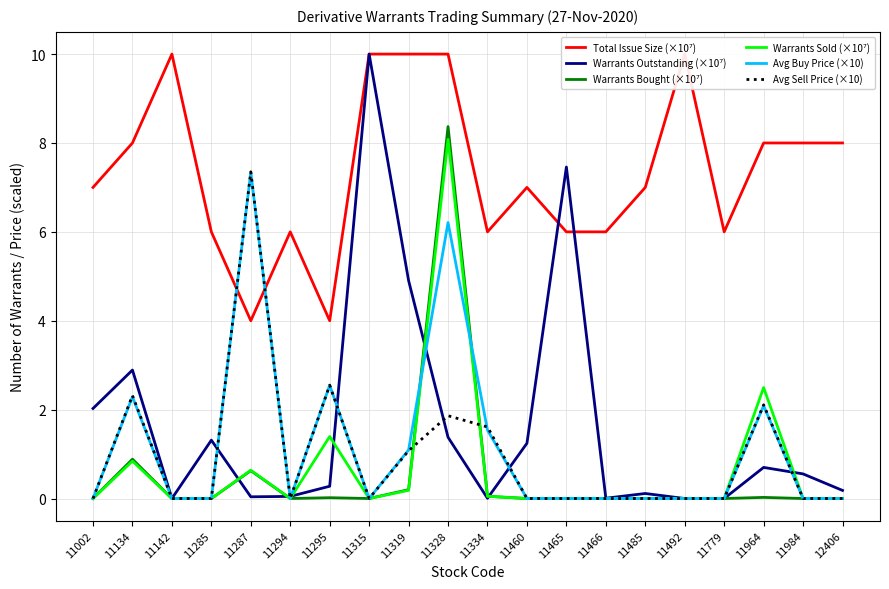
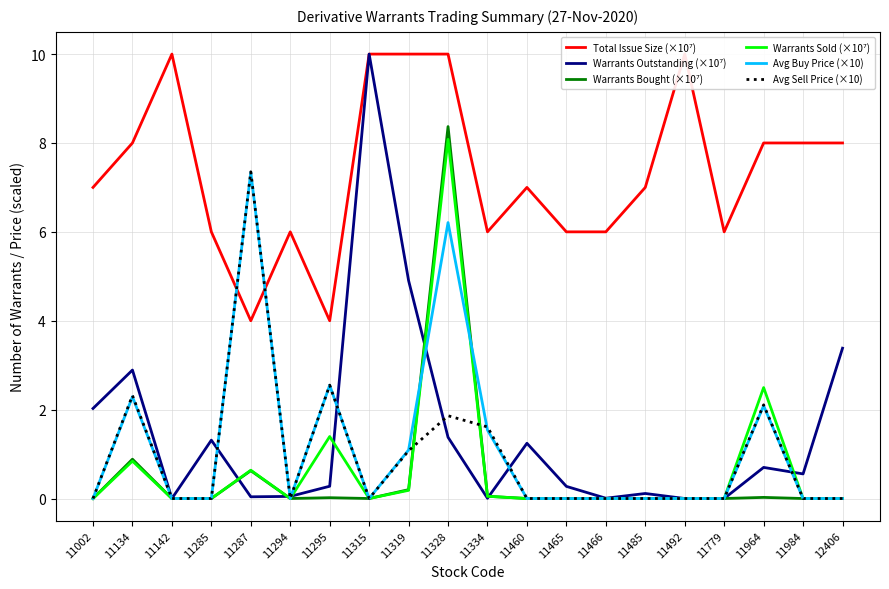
  {
    "Total Issue Size (×10⁷)": {
      "11002": 7.0,
      "11134": 8.0,
      "11142": 10.0,
      "11285": 6.0,
      "11287": 4.0,
      "11294": 6.0,
      "11295": 4.0,
      "11319": 10.0,
      "11328": 10.0,
      "11334": 6.0,
      "11460": 7.0,
      "11465": 6.0,
      "11466": 6.0,
      "11485": 7.0,
      "11779": 6.0,
      "11964": 8.0,
      "11984": 8.0,
      "12406": 8.0
    },
    "Warrants Outstanding (×10⁷)": {
      "11002": 2.0,
      "11134": 2.9,
      "11285": 1.3,
      "11287": 0.0,
      "11295": 0.3,
      "11319": 4.9,
      "11328": 1.4,
      "11460": 1.2,
-     "11465": 7.5,
+     "11465": 0.3,
      "11485": 0.1,
      "11964": 0.7,
      "11984": 0.6,
-     "12406": 0.2
+     "12406": 3.4
    },
    "Warrants Bought (×10⁷)": {
      "11295": 0.0,
      "11328": 8.4,
      "11964": 0.0
    },
    "Warrants Sold (×10⁷)": {
      "11295": 1.4,
      "11328": 8.1,
      "11964": 2.5
    },
    "Avg Buy Price (×10)": {
      "11328": 6.2,
      "11334": 1.5
    },
    "Avg Sell Price (×10)": {
      "11328": 1.9,
      "11334": 1.6
    }
  }
